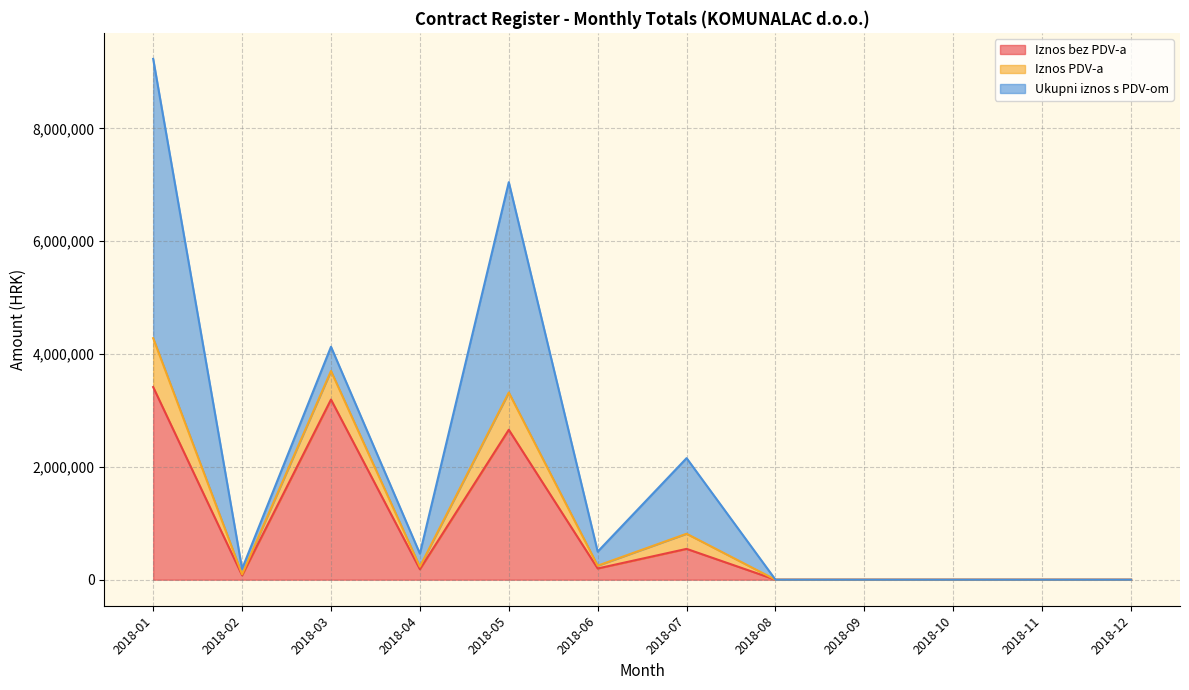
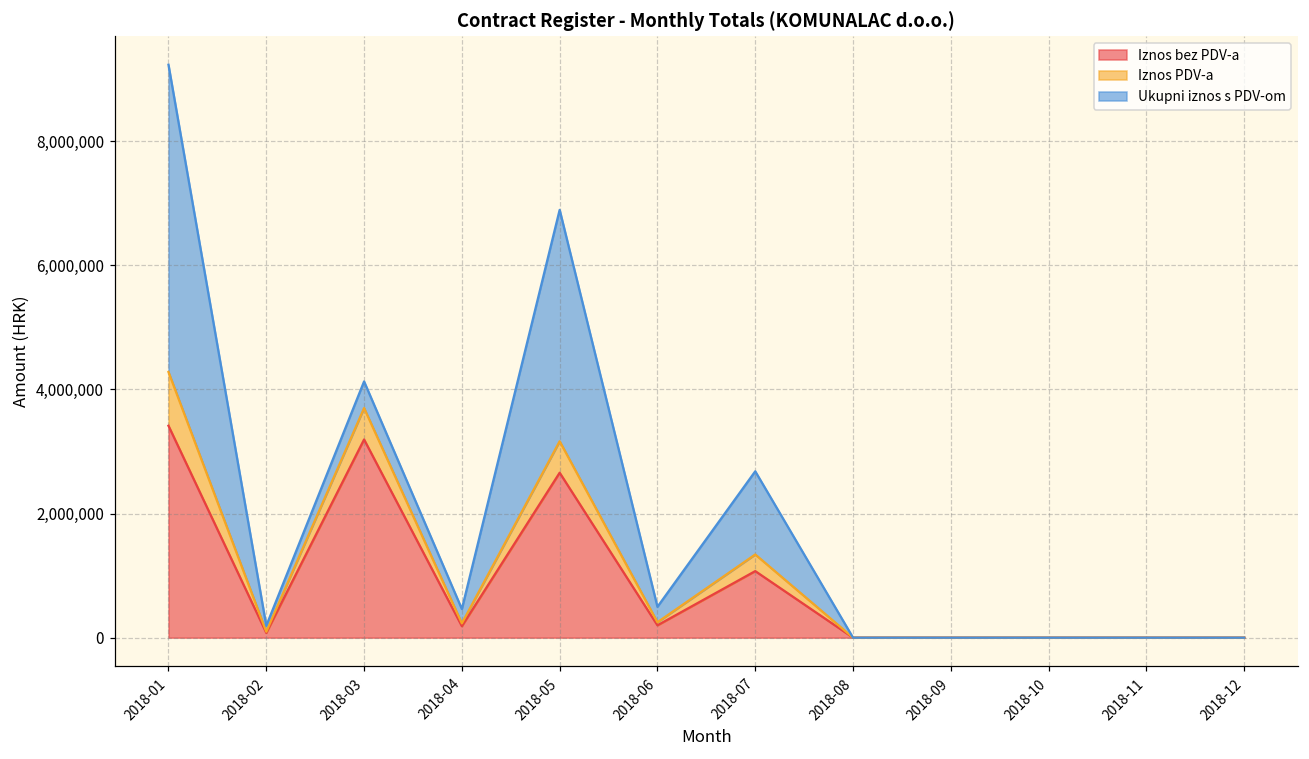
  {
    "Iznos bez PDV-a": {
      "2018-01": "3,400,000",
      "2018-03": "3,200,000",
      "2018-04": "200,000",
      "2018-05": "2,700,000",
      "2018-06": "200,000",
-     "2018-07": "500,000"
+     "2018-07": "1,100,000"
    },
    "Iznos PDV-a": {
      "2018-01": "900,000",
      "2018-03": "500,000",
      "2018-04": "0",
-     "2018-05": "700,000",
+     "2018-05": "500,000",
      "2018-06": "0",
      "2018-07": "300,000"
    },
    "Ukupni iznos s PDV-om": {
      "2018-01": "5,000,000",
      "2018-02": "100,000",
      "2018-03": "400,000",
      "2018-04": "200,000",
      "2018-05": "3,700,000",
      "2018-06": "200,000",
      "2018-07": "1,300,000"
    }
  }
